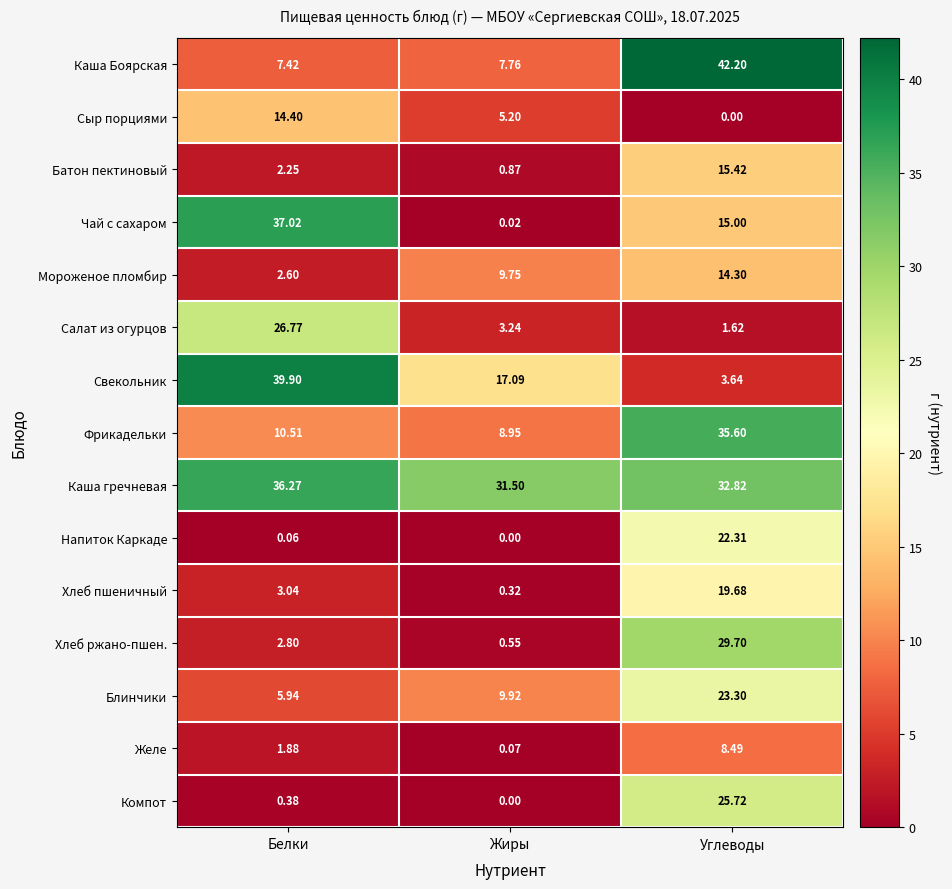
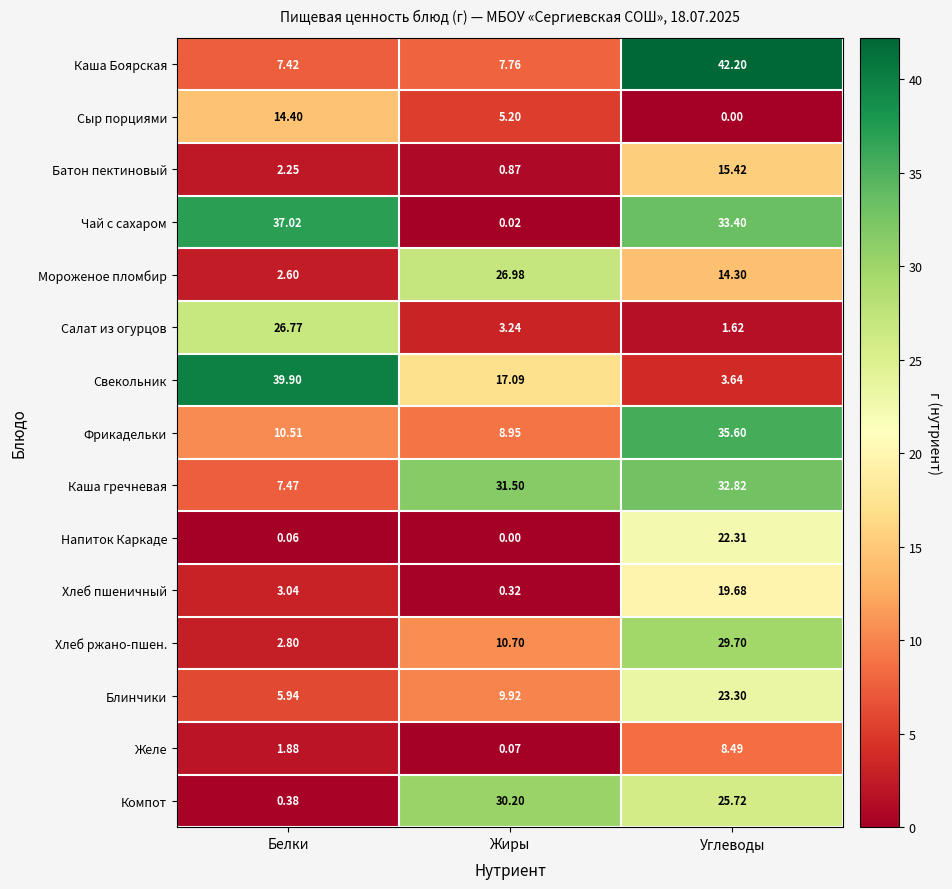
  {
    "Каша Боярская": {
      "Белки": 7.42,
      "Жиры": 7.76,
      "Углеводы": 42.20
    },
    "Сыр порциями": {
      "Белки": 14.40,
      "Жиры": 5.20,
      "Углеводы": 0.00
    },
    "Батон пектиновый": {
      "Белки": 2.25,
      "Жиры": 0.87,
      "Углеводы": 15.42
    },
    "Чай с сахаром": {
      "Белки": 37.02,
      "Жиры": 0.02,
-     "Углеводы": 15.00
+     "Углеводы": 33.40
    },
    "Мороженое пломбир": {
      "Белки": 2.60,
-     "Жиры": 9.75,
+     "Жиры": 26.98,
      "Углеводы": 14.30
    },
    "Салат из огурцов": {
      "Белки": 26.77,
      "Жиры": 3.24,
      "Углеводы": 1.62
    },
    "Свекольник": {
      "Белки": 39.90,
      "Жиры": 17.09,
      "Углеводы": 3.64
    },
    "Фрикадельки": {
      "Белки": 10.51,
      "Жиры": 8.95,
      "Углеводы": 35.60
    },
    "Каша гречневая": {
-     "Белки": 36.27,
+     "Белки": 7.47,
      "Жиры": 31.50,
      "Углеводы": 32.82
    },
    "Напиток Каркаде": {
      "Белки": 0.06,
      "Жиры": 0.00,
      "Углеводы": 22.31
    },
    "Хлеб пшеничный": {
      "Белки": 3.04,
      "Жиры": 0.32,
      "Углеводы": 19.68
    },
    "Хлеб ржано-пшен.": {
      "Белки": 2.80,
-     "Жиры": 0.55,
+     "Жиры": 10.70,
      "Углеводы": 29.70
    },
    "Блинчики": {
      "Белки": 5.94,
      "Жиры": 9.92,
      "Углеводы": 23.30
    },
    "Желе": {
      "Белки": 1.88,
      "Жиры": 0.07,
      "Углеводы": 8.49
    },
    "Компот": {
      "Белки": 0.38,
-     "Жиры": 0.00,
+     "Жиры": 30.20,
      "Углеводы": 25.72
    }
  }
